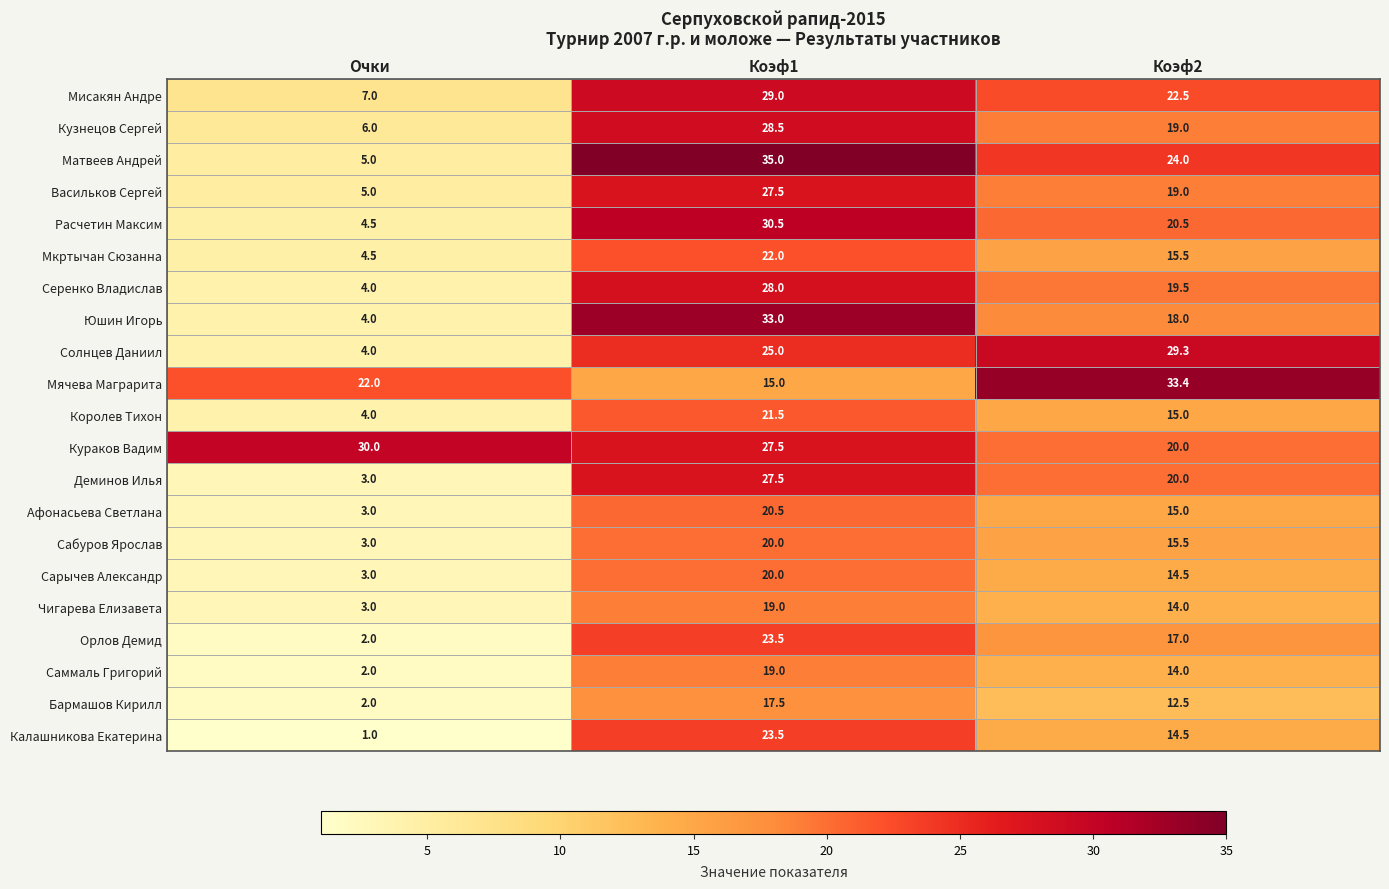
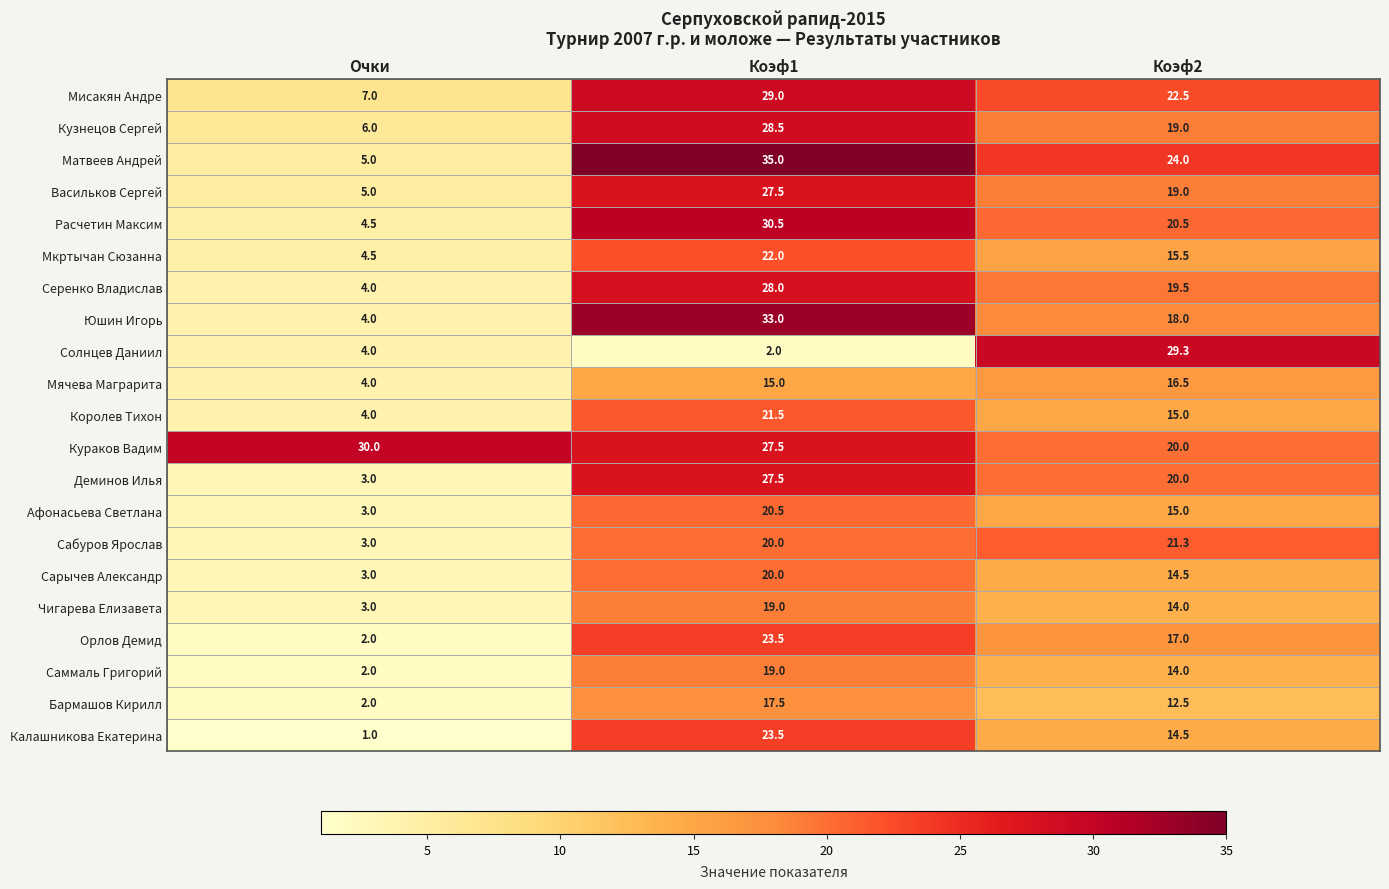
  {
    "Мисакян Андре": {
      "Очки": 7.0,
      "Коэф1": 29.0,
      "Коэф2": 22.5
    },
    "Кузнецов Сергей": {
      "Очки": 6.0,
      "Коэф1": 28.5,
      "Коэф2": 19.0
    },
    "Матвеев Андрей": {
      "Очки": 5.0,
      "Коэф1": 35.0,
      "Коэф2": 24.0
    },
    "Васильков Сергей": {
      "Очки": 5.0,
      "Коэф1": 27.5,
      "Коэф2": 19.0
    },
    "Расчетин Максим": {
      "Очки": 4.5,
      "Коэф1": 30.5,
      "Коэф2": 20.5
    },
    "Мкртычан Сюзанна": {
      "Очки": 4.5,
      "Коэф1": 22.0,
      "Коэф2": 15.5
    },
    "Серенко Владислав": {
      "Очки": 4.0,
      "Коэф1": 28.0,
      "Коэф2": 19.5
    },
    "Юшин Игорь": {
      "Очки": 4.0,
      "Коэф1": 33.0,
      "Коэф2": 18.0
    },
    "Солнцев Даниил": {
      "Очки": 4.0,
-     "Коэф1": 25.0,
+     "Коэф1": 2.0,
      "Коэф2": 29.3
    },
    "Мячева Маграрита": {
-     "Очки": 22.0,
+     "Очки": 4.0,
      "Коэф1": 15.0,
-     "Коэф2": 33.4
+     "Коэф2": 16.5
    },
    "Королев Тихон": {
      "Очки": 4.0,
      "Коэф1": 21.5,
      "Коэф2": 15.0
    },
    "Кураков Вадим": {
      "Очки": 30.0,
      "Коэф1": 27.5,
      "Коэф2": 20.0
    },
    "Деминов Илья": {
      "Очки": 3.0,
      "Коэф1": 27.5,
      "Коэф2": 20.0
    },
    "Афонасьева Светлана": {
      "Очки": 3.0,
      "Коэф1": 20.5,
      "Коэф2": 15.0
    },
    "Сабуров Ярослав": {
      "Очки": 3.0,
      "Коэф1": 20.0,
-     "Коэф2": 15.5
+     "Коэф2": 21.3
    },
    "Сарычев Александр": {
      "Очки": 3.0,
      "Коэф1": 20.0,
      "Коэф2": 14.5
    },
    "Чигарева Елизавета": {
      "Очки": 3.0,
      "Коэф1": 19.0,
      "Коэф2": 14.0
    },
    "Орлов Демид": {
      "Очки": 2.0,
      "Коэф1": 23.5,
      "Коэф2": 17.0
    },
    "Саммаль Григорий": {
      "Очки": 2.0,
      "Коэф1": 19.0,
      "Коэф2": 14.0
    },
    "Бармашов Кирилл": {
      "Очки": 2.0,
      "Коэф1": 17.5,
      "Коэф2": 12.5
    },
    "Калашникова Екатерина": {
      "Очки": 1.0,
      "Коэф1": 23.5,
      "Коэф2": 14.5
    }
  }
